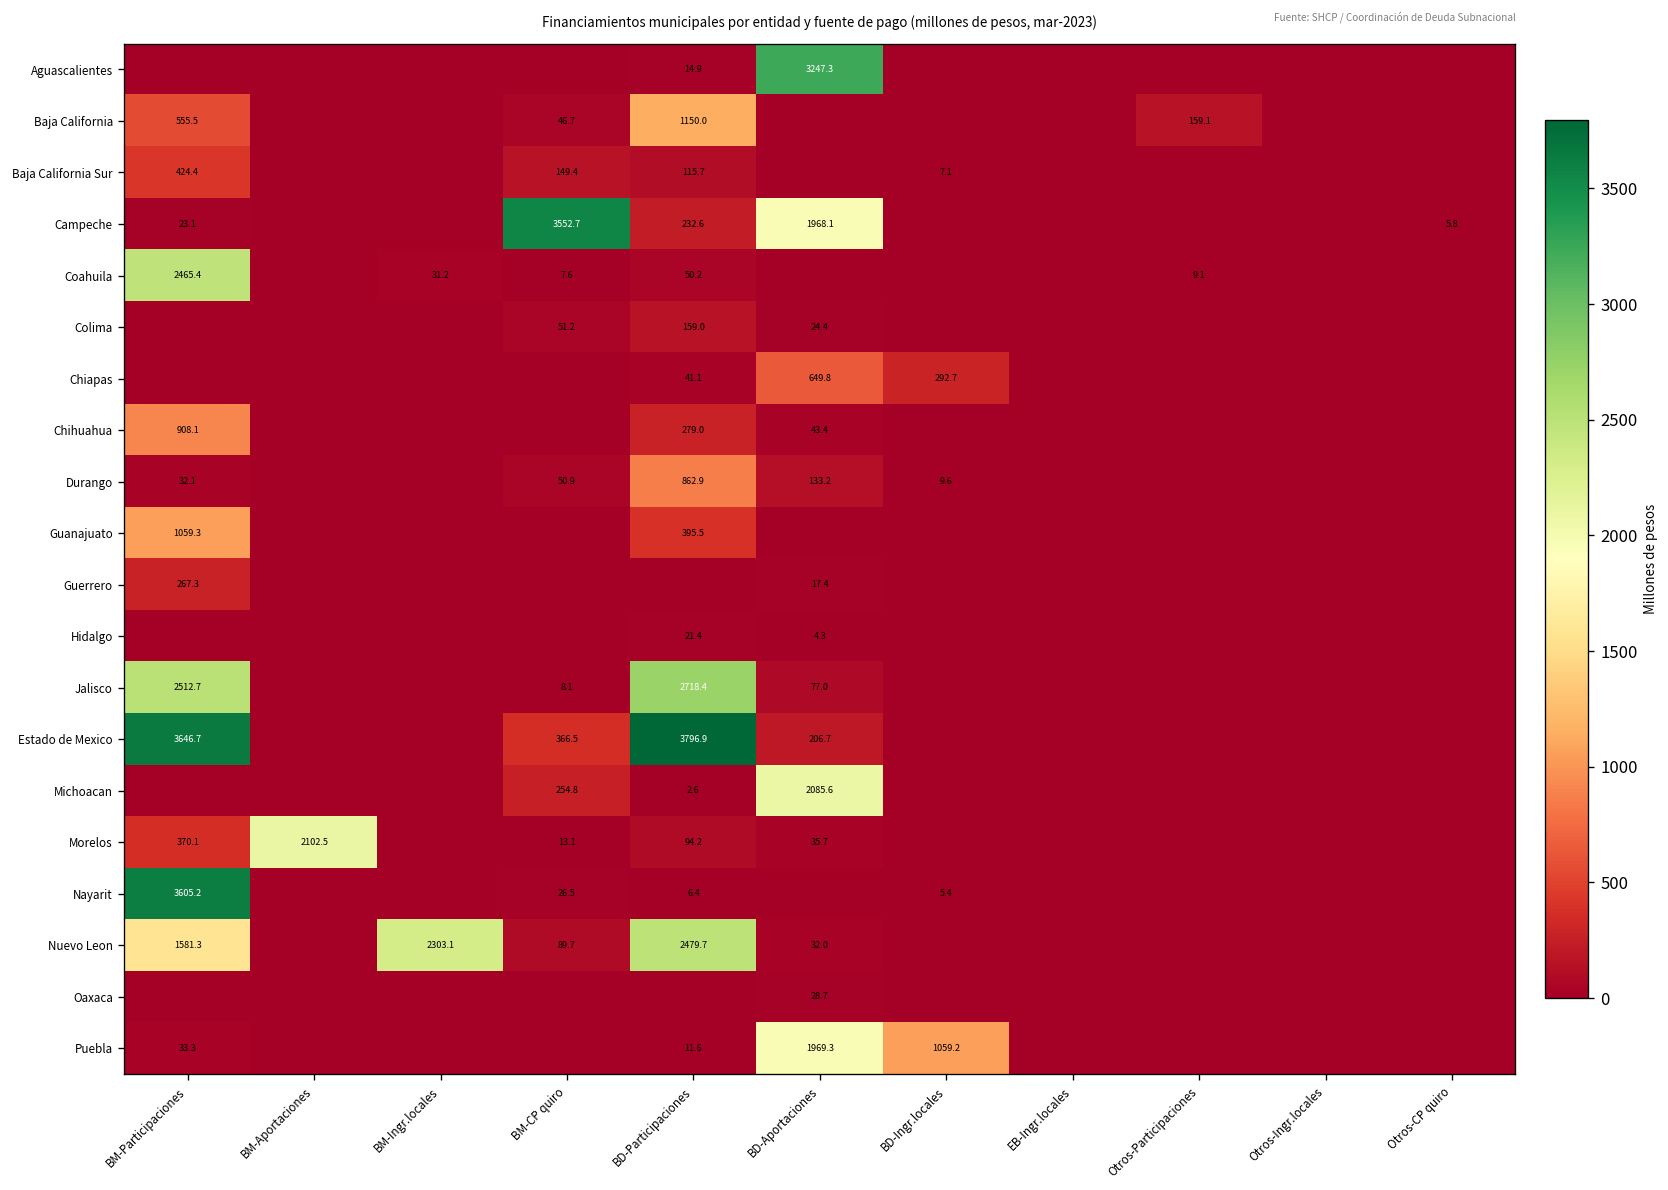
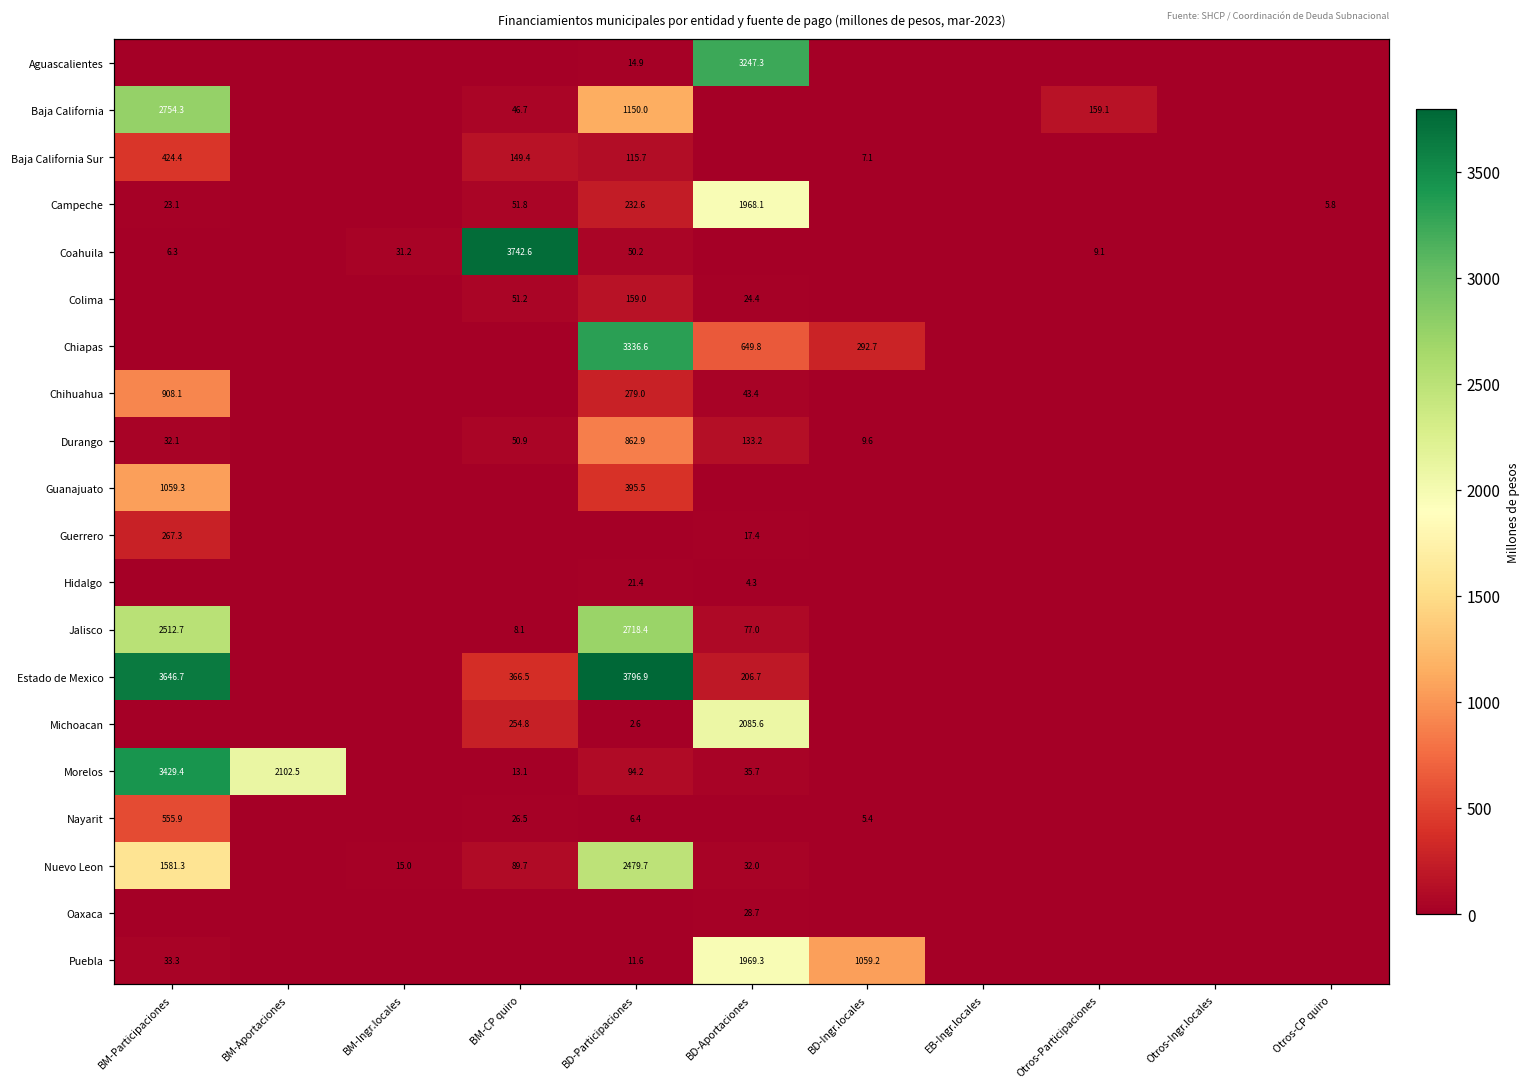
  {
    "Aguascalientes": {
      "BD-Participaciones": 14.9,
      "BD-Aportaciones": 3247.3
    },
    "Baja California": {
-     "BM-Participaciones": 555.5,
+     "BM-Participaciones": 2754.3,
      "BM-CP quiro": 46.7,
      "BD-Participaciones": 1150.0,
      "Otros-Participaciones": 159.1
    },
    "Baja California Sur": {
      "BM-Participaciones": 424.4,
      "BM-CP quiro": 149.4,
      "BD-Participaciones": 115.7,
      "BD-Ingr.locales": 7.1
    },
    "Campeche": {
      "BM-Participaciones": 23.1,
-     "BM-CP quiro": 3552.7,
+     "BM-CP quiro": 51.8,
      "BD-Participaciones": 232.6,
      "BD-Aportaciones": 1968.1,
      "Otros-CP quiro": 5.8
    },
    "Coahuila": {
-     "BM-Participaciones": 2465.4,
+     "BM-Participaciones": 6.3,
      "BM-Ingr.locales": 31.2,
-     "BM-CP quiro": 7.6,
+     "BM-CP quiro": 3742.6,
      "BD-Participaciones": 50.2,
      "Otros-Participaciones": 9.1
    },
    "Colima": {
      "BM-CP quiro": 51.2,
      "BD-Participaciones": 159.0,
      "BD-Aportaciones": 24.4
    },
    "Chiapas": {
-     "BD-Participaciones": 41.1,
+     "BD-Participaciones": 3336.6,
      "BD-Aportaciones": 649.8,
      "BD-Ingr.locales": 292.7
    },
    "Chihuahua": {
      "BM-Participaciones": 908.1,
      "BD-Participaciones": 279.0,
      "BD-Aportaciones": 43.4
    },
    "Durango": {
      "BM-Participaciones": 32.1,
      "BM-CP quiro": 50.9,
      "BD-Participaciones": 862.9,
      "BD-Aportaciones": 133.2,
      "BD-Ingr.locales": 9.6
    },
    "Guanajuato": {
      "BM-Participaciones": 1059.3,
      "BD-Participaciones": 395.5
    },
    "Guerrero": {
      "BM-Participaciones": 267.3,
      "BD-Aportaciones": 17.4
    },
    "Hidalgo": {
      "BD-Participaciones": 21.4,
      "BD-Aportaciones": 4.3
    },
    "Jalisco": {
      "BM-Participaciones": 2512.7,
      "BM-CP quiro": 8.1,
      "BD-Participaciones": 2718.4,
      "BD-Aportaciones": 77.0
    },
    "Estado de Mexico": {
      "BM-Participaciones": 3646.7,
      "BM-CP quiro": 366.5,
      "BD-Participaciones": 3796.9,
      "BD-Aportaciones": 206.7
    },
    "Michoacan": {
      "BM-CP quiro": 254.8,
      "BD-Participaciones": 2.6,
      "BD-Aportaciones": 2085.6
    },
    "Morelos": {
-     "BM-Participaciones": 370.1,
+     "BM-Participaciones": 3429.4,
      "BM-Aportaciones": 2102.5,
      "BM-CP quiro": 13.1,
      "BD-Participaciones": 94.2,
      "BD-Aportaciones": 35.7
    },
    "Nayarit": {
-     "BM-Participaciones": 3605.2,
+     "BM-Participaciones": 555.9,
      "BM-CP quiro": 26.5,
      "BD-Participaciones": 6.4,
      "BD-Ingr.locales": 5.4
    },
    "Nuevo Leon": {
      "BM-Participaciones": 1581.3,
-     "BM-Ingr.locales": 2303.1,
+     "BM-Ingr.locales": 15.0,
      "BM-CP quiro": 89.7,
      "BD-Participaciones": 2479.7,
      "BD-Aportaciones": 32.0
    },
    "Oaxaca": {
      "BD-Aportaciones": 28.7
    },
    "Puebla": {
      "BM-Participaciones": 33.3,
      "BD-Participaciones": 11.6,
      "BD-Aportaciones": 1969.3,
      "BD-Ingr.locales": 1059.2
    }
  }
